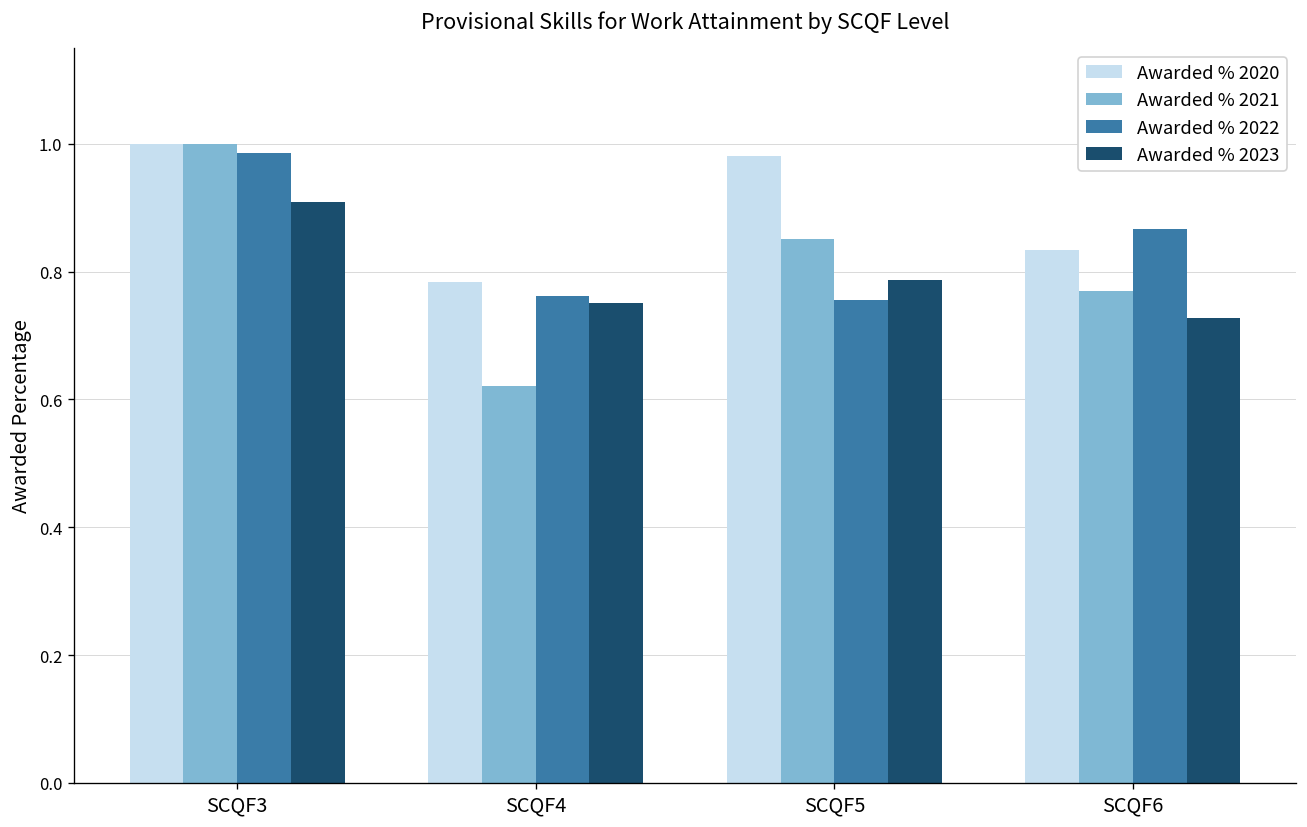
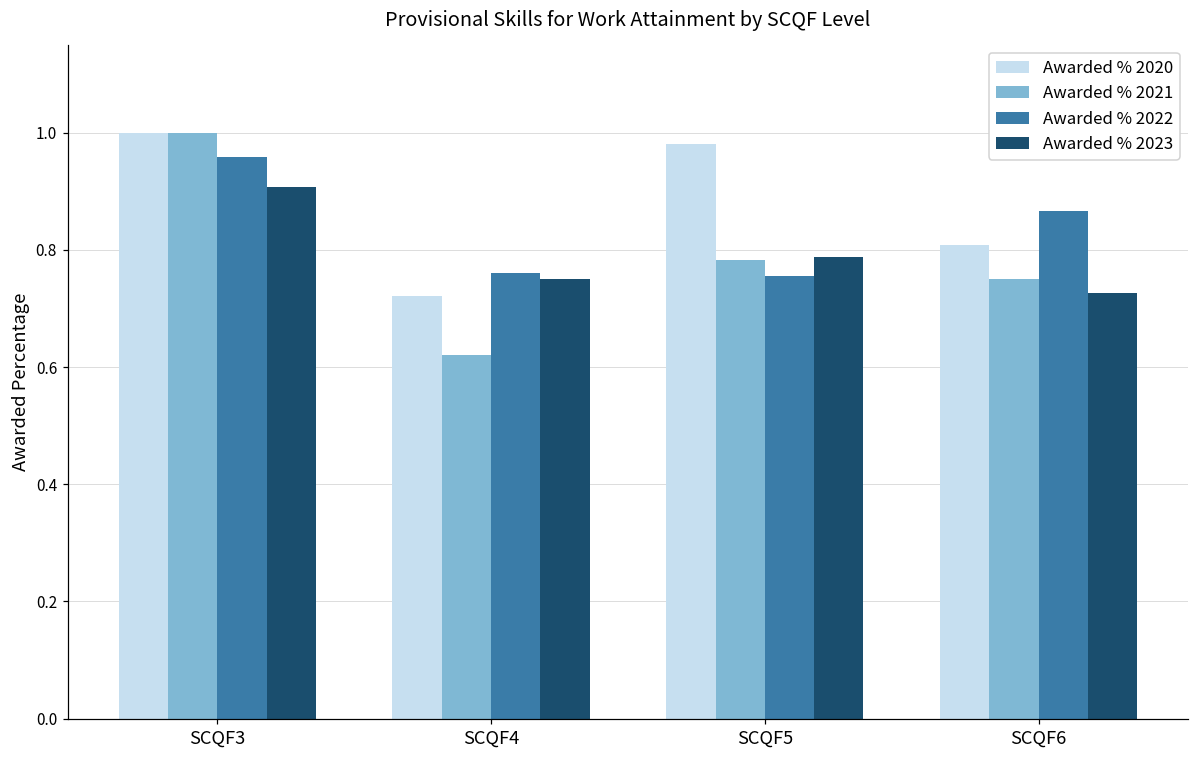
  {
    "Awarded % 2020": {
      "SCQF3": 1.00,
-     "SCQF4": 0.78,
+     "SCQF4": 0.72,
      "SCQF5": 0.98,
-     "SCQF6": 0.83
+     "SCQF6": 0.81
    },
    "Awarded % 2021": {
      "SCQF3": 1.00,
      "SCQF4": 0.62,
-     "SCQF5": 0.85,
-     "SCQF6": 0.77
+     "SCQF5": 0.78,
+     "SCQF6": 0.75
    },
    "Awarded % 2022": {
-     "SCQF3": 0.99,
+     "SCQF3": 0.96,
      "SCQF4": 0.76,
      "SCQF5": 0.76,
      "SCQF6": 0.87
    },
    "Awarded % 2023": {
      "SCQF3": 0.91,
      "SCQF4": 0.75,
      "SCQF5": 0.79,
      "SCQF6": 0.73
    }
  }
